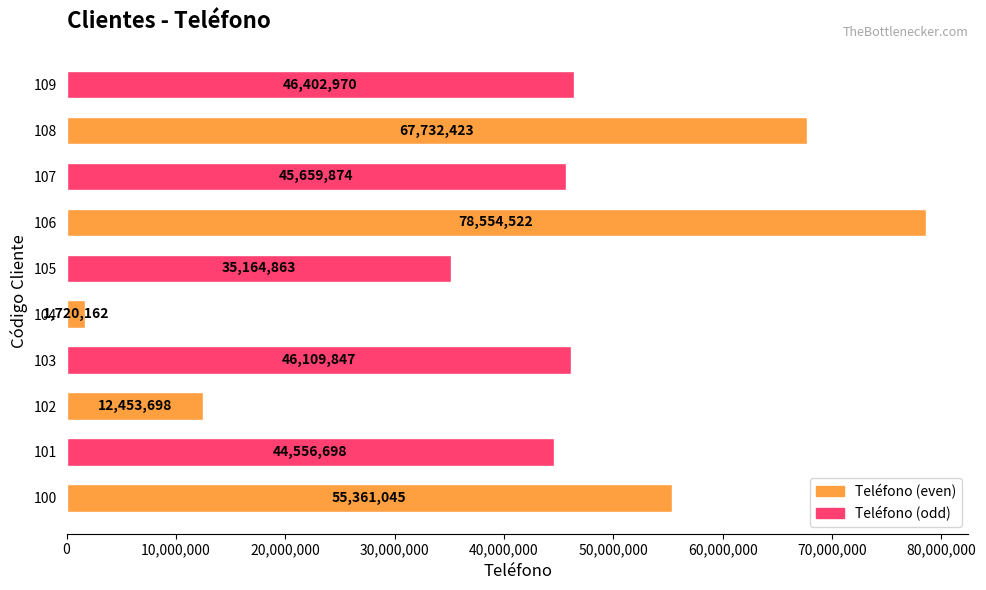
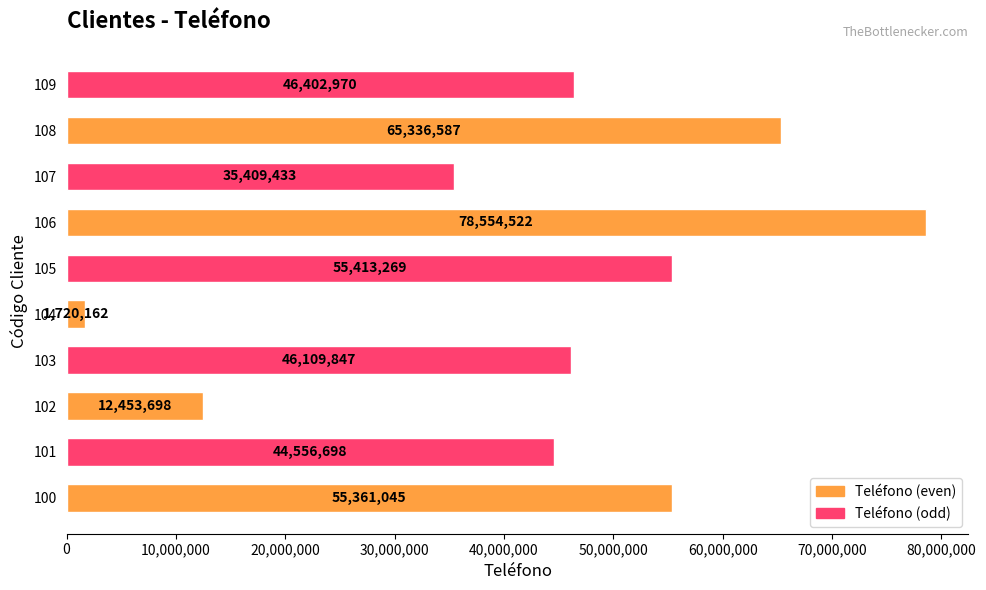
  {
    "109": "46,402,970",
-   "108": "67,732,423",
-   "107": "45,659,874",
+   "108": "65,336,587",
+   "107": "35,409,433",
    "106": "78,554,522",
-   "105": "35,164,863",
+   "105": "55,413,269",
    "104": "1,720,162",
    "103": "46,109,847",
    "102": "12,453,698",
    "101": "44,556,698",
    "100": "55,361,045"
  }
